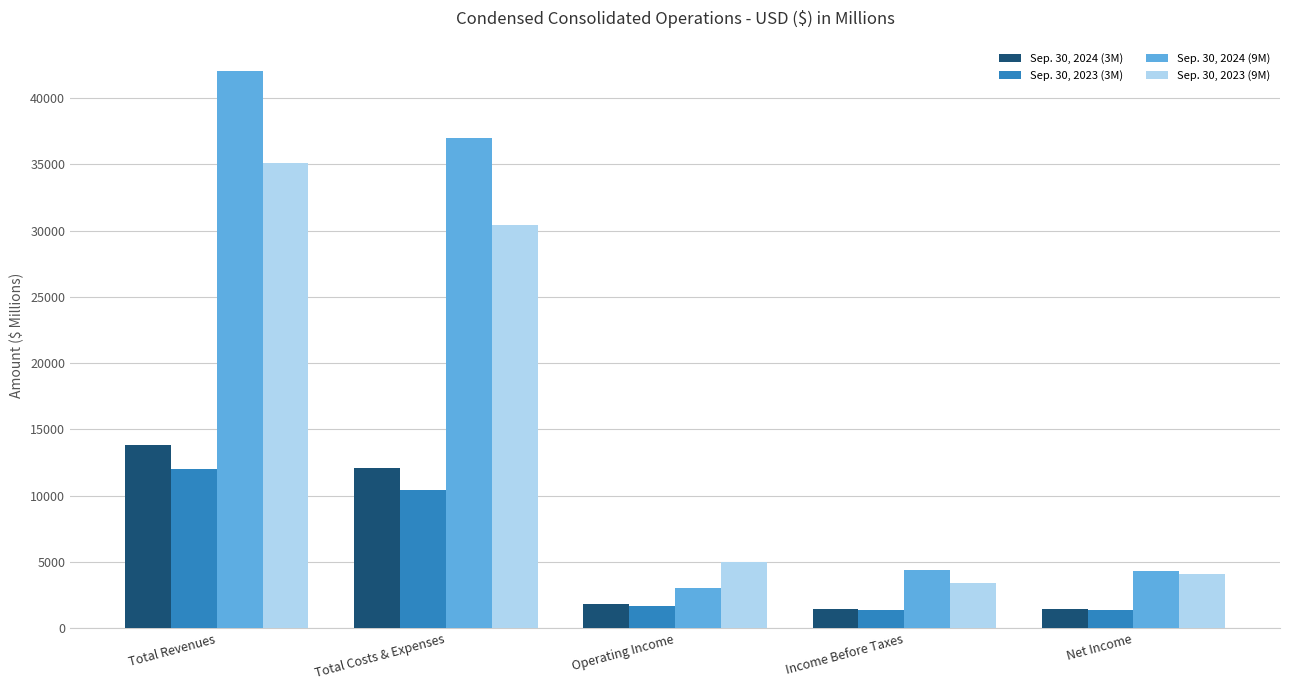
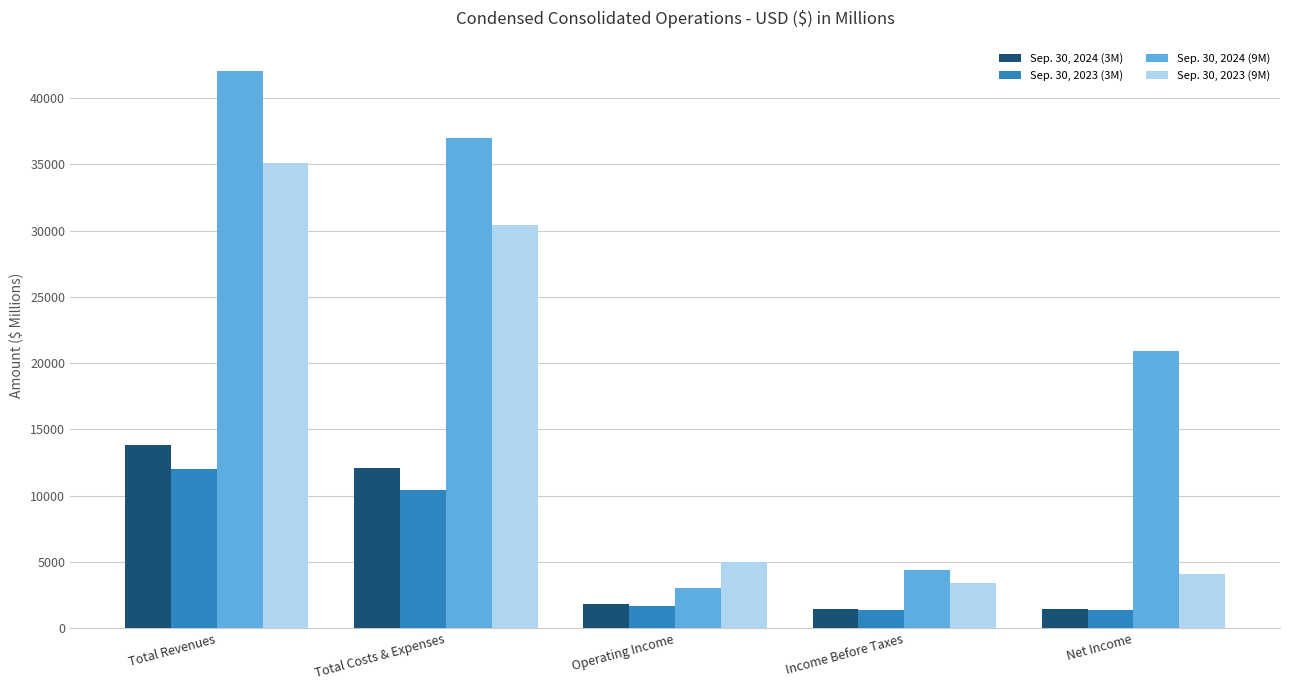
  {
    "Sep. 30, 2024 (3M)": {
      "Total Revenues": 13800,
      "Total Costs & Expenses": 12100,
      "Operating Income": 1800,
      "Income Before Taxes": 1500,
      "Net Income": 1400
    },
    "Sep. 30, 2023 (3M)": {
      "Total Revenues": 12000,
      "Total Costs & Expenses": 10400,
      "Operating Income": 1700,
      "Income Before Taxes": 1400,
      "Net Income": 1400
    },
    "Sep. 30, 2024 (9M)": {
      "Total Revenues": 42000,
      "Total Costs & Expenses": 37000,
      "Operating Income": 3000,
      "Income Before Taxes": 4400,
-     "Net Income": 4300
+     "Net Income": 20900
    },
    "Sep. 30, 2023 (9M)": {
      "Total Revenues": 35100,
      "Total Costs & Expenses": 30400,
      "Operating Income": 5000,
      "Income Before Taxes": 3400,
      "Net Income": 4100
    }
  }
